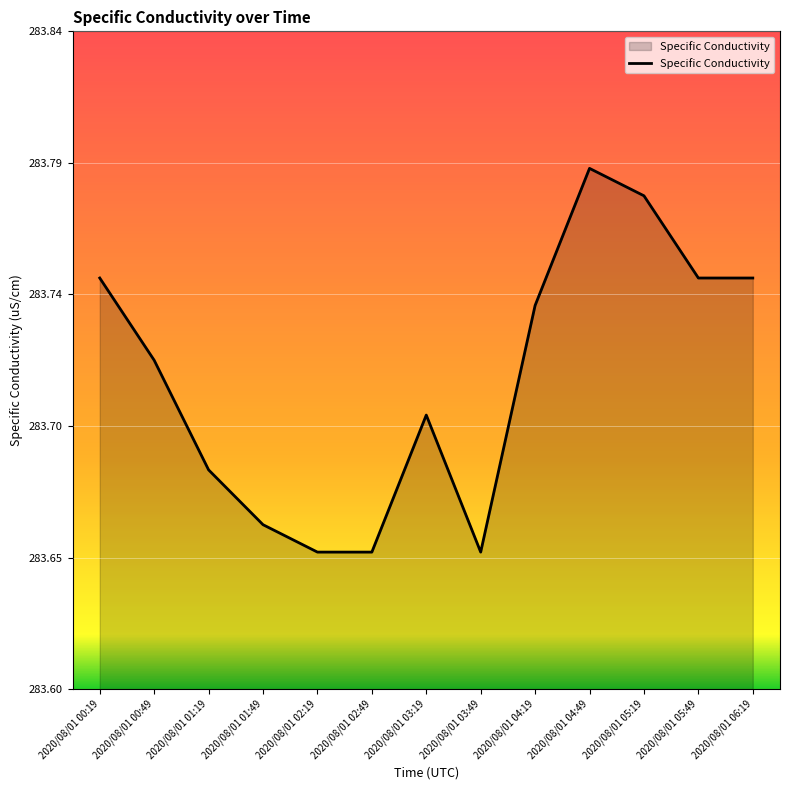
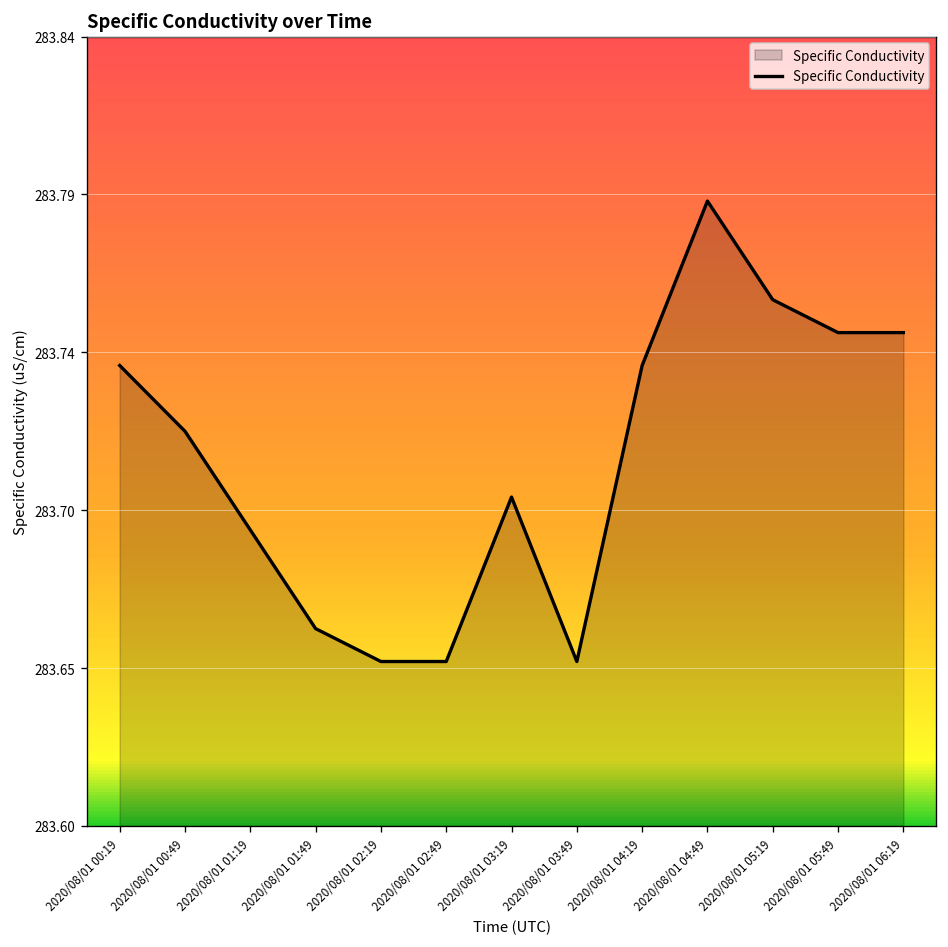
  {
-   "2020/08/01 00:19": 283.75,
+   "2020/08/01 00:19": 283.74,
    "2020/08/01 00:49": 283.72,
-   "2020/08/01 01:19": 283.68,
+   "2020/08/01 01:19": 283.69,
    "2020/08/01 01:49": 283.66,
    "2020/08/01 02:19": 283.65,
    "2020/08/01 02:49": 283.65,
    "2020/08/01 03:19": 283.70,
    "2020/08/01 03:49": 283.65,
    "2020/08/01 04:19": 283.74,
    "2020/08/01 04:49": 283.79,
-   "2020/08/01 05:19": 283.78,
+   "2020/08/01 05:19": 283.76,
    "2020/08/01 05:49": 283.75,
    "2020/08/01 06:19": 283.75
  }
